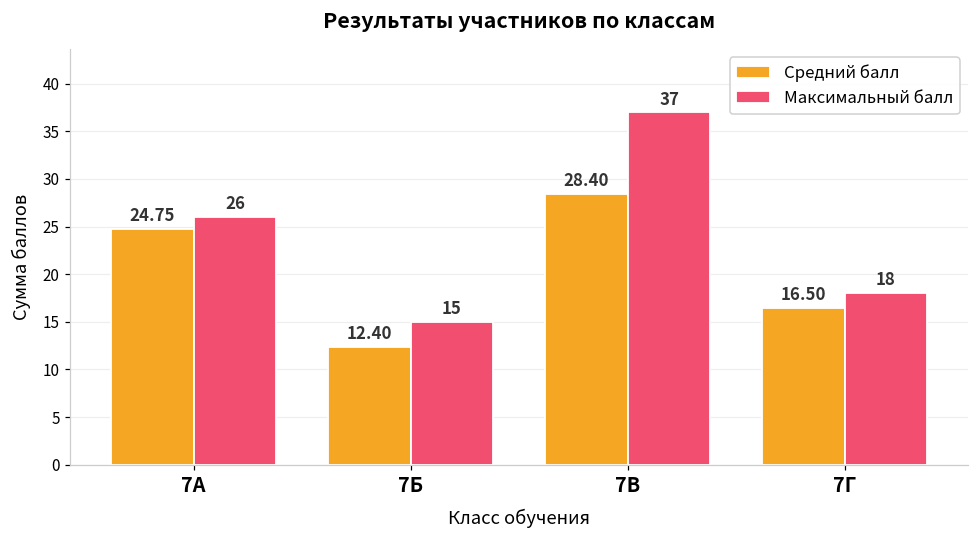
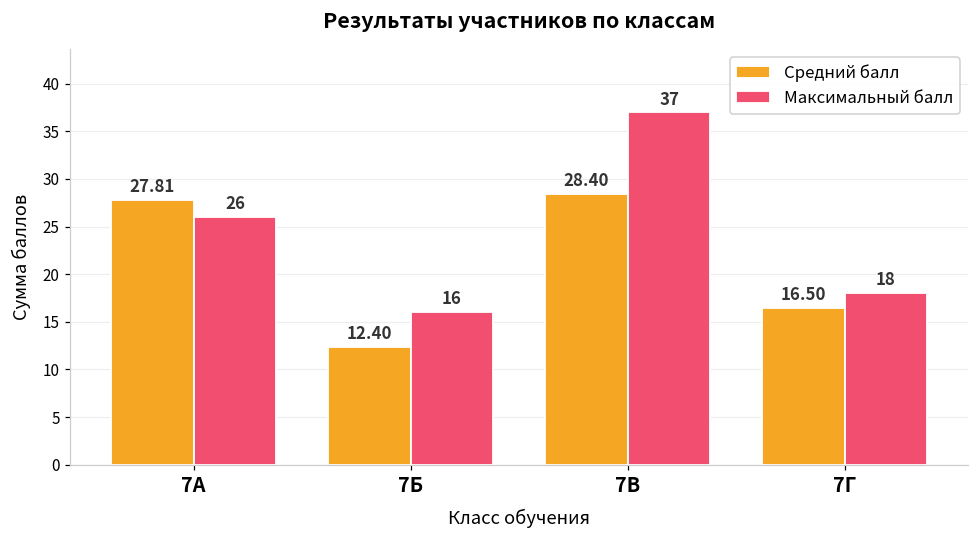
  {
    "Средний балл": {
-     "7А": 24.75,
+     "7А": 27.81,
      "7Б": 12.40,
      "7В": 28.40,
      "7Г": 16.50
    },
    "Максимальный балл": {
      "7А": 26,
-     "7Б": 15,
+     "7Б": 16,
      "7В": 37,
      "7Г": 18
    }
  }
